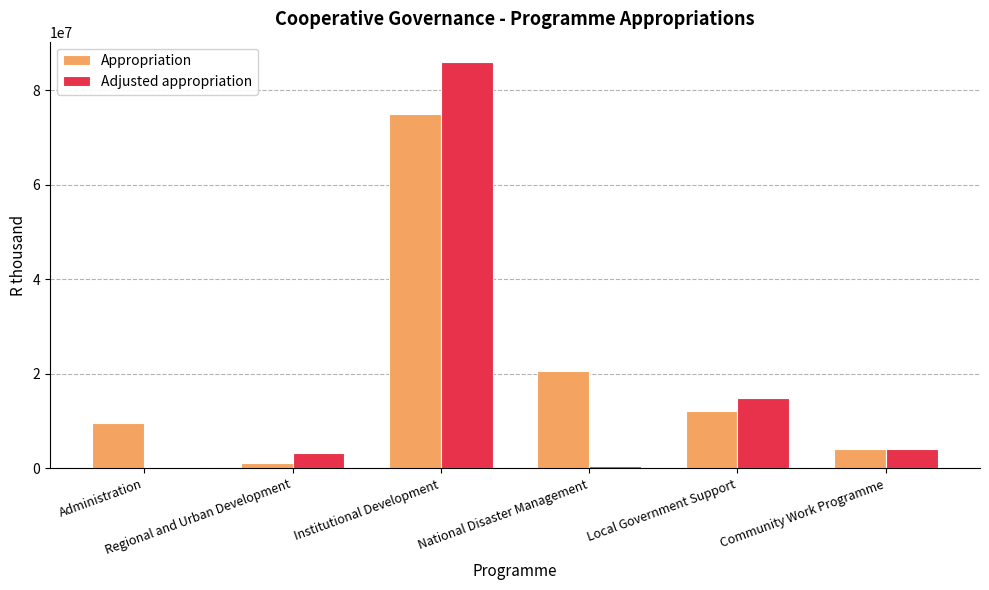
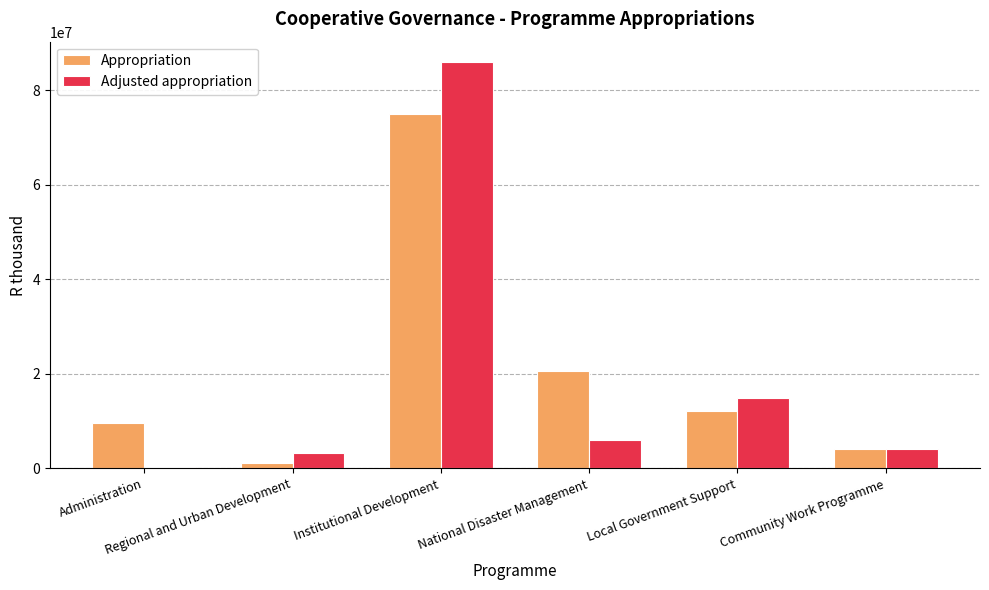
  {
    "Appropriation": {
      "Administration": 10000000,
      "Regional and Urban Development": 1000000,
      "Institutional Development": 75000000,
      "National Disaster Management": 21000000,
      "Local Government Support": 12000000,
      "Community Work Programme": 4000000
    },
    "Adjusted appropriation": {
      "Regional and Urban Development": 3000000,
      "Institutional Development": 86000000,
-     "National Disaster Management": 1000000,
+     "National Disaster Management": 6000000,
      "Local Government Support": 15000000,
      "Community Work Programme": 4000000
    }
  }
